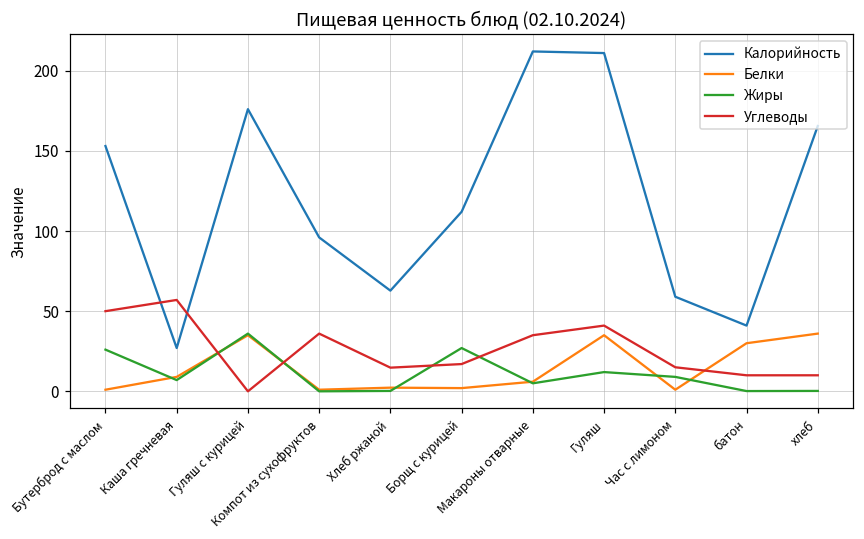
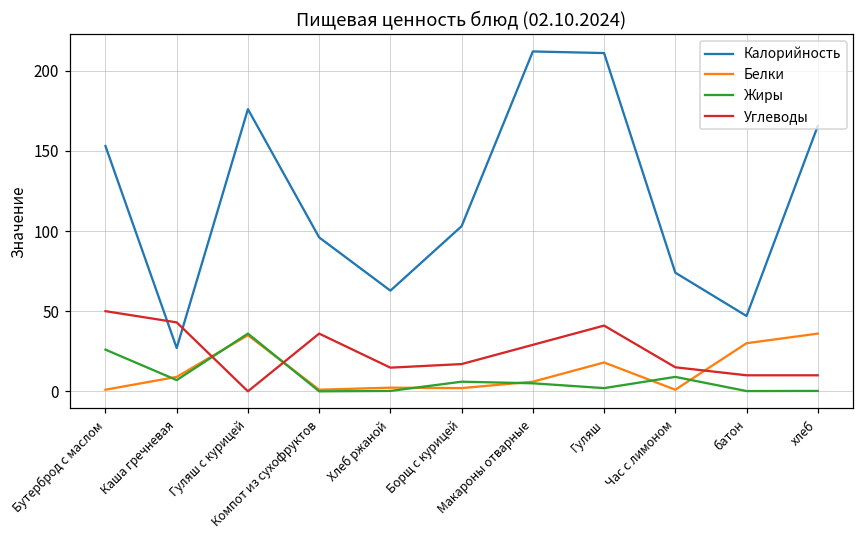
  {
    "Калорийность": {
      "Бутерброд с маслом": 153,
      "Каша гречневая": 27,
      "Гуляш с курицей": 176,
      "Компот из сухофруктов": 96,
      "Хлеб ржаной": 63,
-     "Борщ с курицей": 112,
+     "Борщ с курицей": 103,
      "Макароны отварные": 212,
      "Гуляш": 211,
-     "Час с лимоном": 59,
-     "батон": 41
+     "Час с лимоном": 74,
+     "батон": 47
    },
    "Белки": {
      "Бутерброд с маслом": 1,
      "Каша гречневая": 9,
      "Хлеб ржаной": 2,
      "Борщ с курицей": 2,
-     "Гуляш": 35,
+     "Гуляш": 18,
      "Час с лимоном": 1,
      "батон": 30,
      "хлеб": 36
    },
    "Жиры": {
      "Бутерброд с маслом": 26,
      "Каша гречневая": 7,
      "Хлеб ржаной": 0,
-     "Борщ с курицей": 27,
-     "Гуляш": 12,
+     "Борщ с курицей": 6,
+     "Гуляш": 2,
      "Час с лимоном": 9,
      "батон": 0,
      "хлеб": 0
    },
    "Углеводы": {
      "Бутерброд с маслом": 50,
-     "Каша гречневая": 57,
+     "Каша гречневая": 43,
      "Гуляш с курицей": 0,
      "Компот из сухофруктов": 36,
      "Хлеб ржаной": 15,
      "Борщ с курицей": 17,
-     "Макароны отварные": 35,
+     "Макароны отварные": 29,
      "Гуляш": 41,
      "Час с лимоном": 15,
      "батон": 10,
      "хлеб": 10
    }
  }
